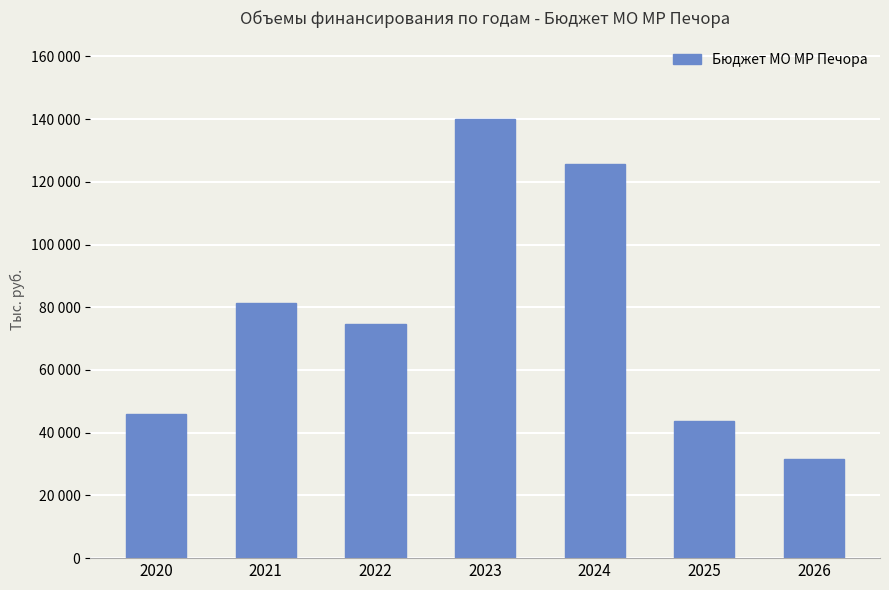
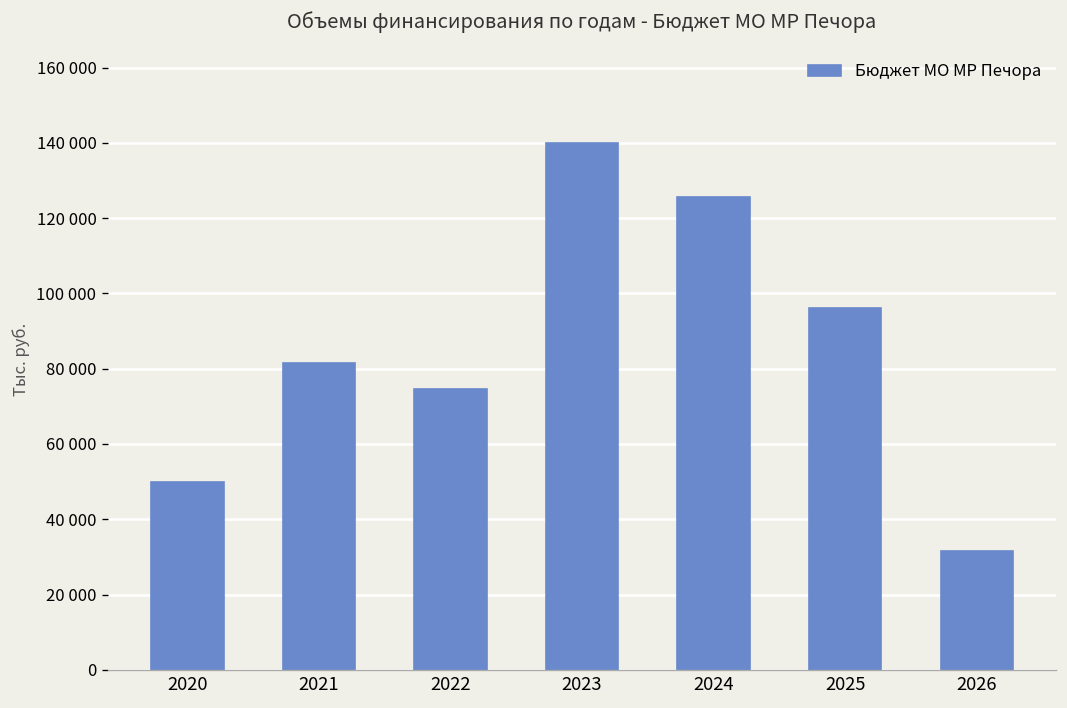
  {
-   "2020": 46000,
+   "2020": 50000,
    "2021": 81000,
    "2022": 75000,
    "2023": 140000,
    "2024": 126000,
-   "2025": 44000,
+   "2025": 96000,
    "2026": 32000
  }
